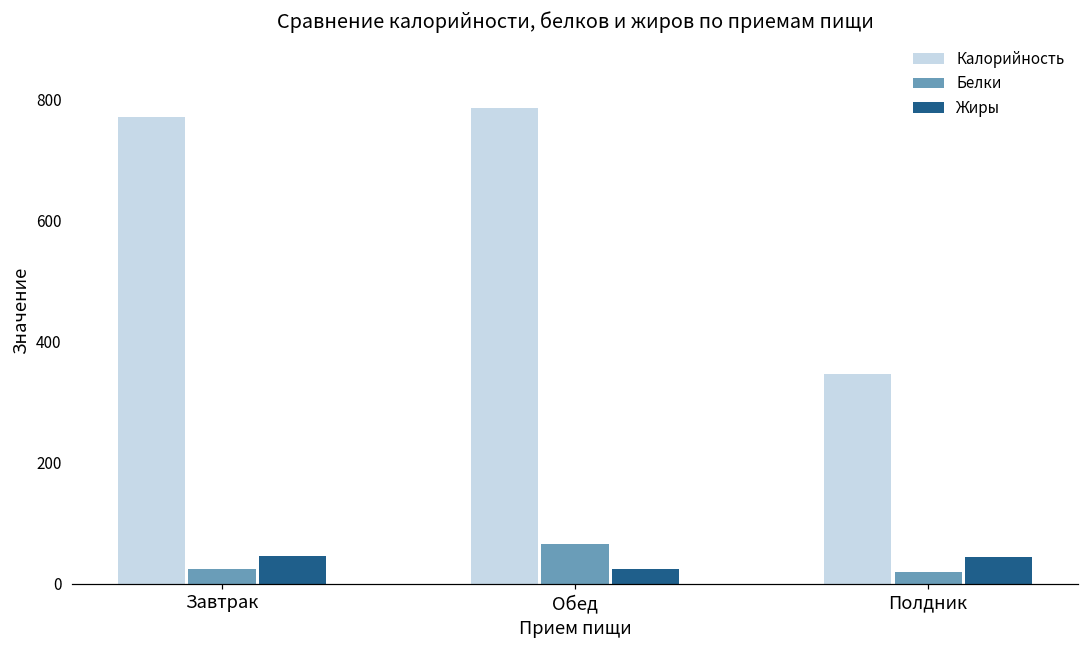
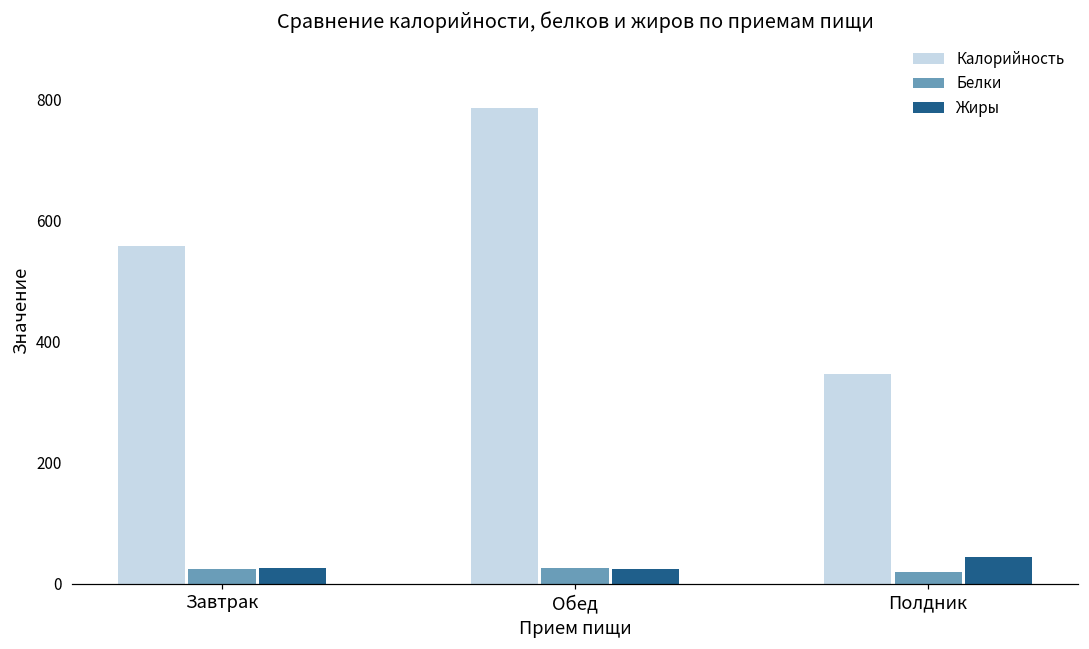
  {
    "Калорийность": {
-     "Завтрак": 770,
+     "Завтрак": 560,
      "Обед": 790,
      "Полдник": 350
    },
    "Белки": {
      "Завтрак": 20,
-     "Обед": 70,
+     "Обед": 30,
      "Полдник": 20
    },
    "Жиры": {
-     "Завтрак": 50,
+     "Завтрак": 30,
      "Обед": 20,
      "Полдник": 40
    }
  }
